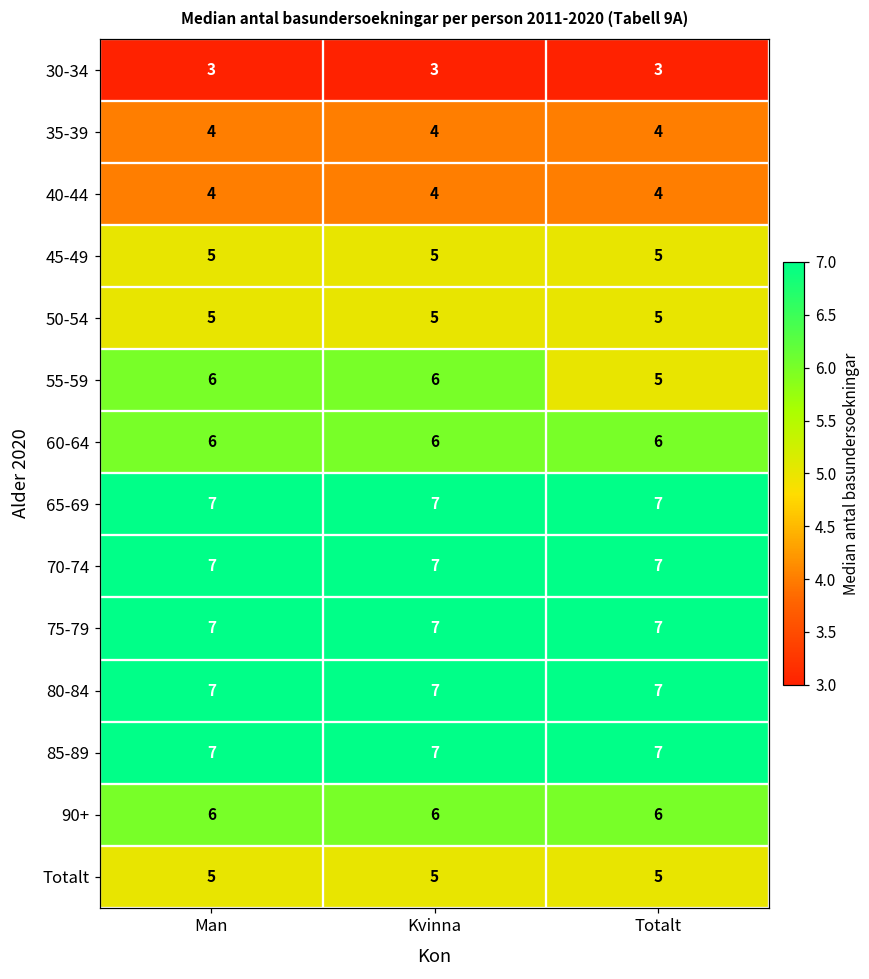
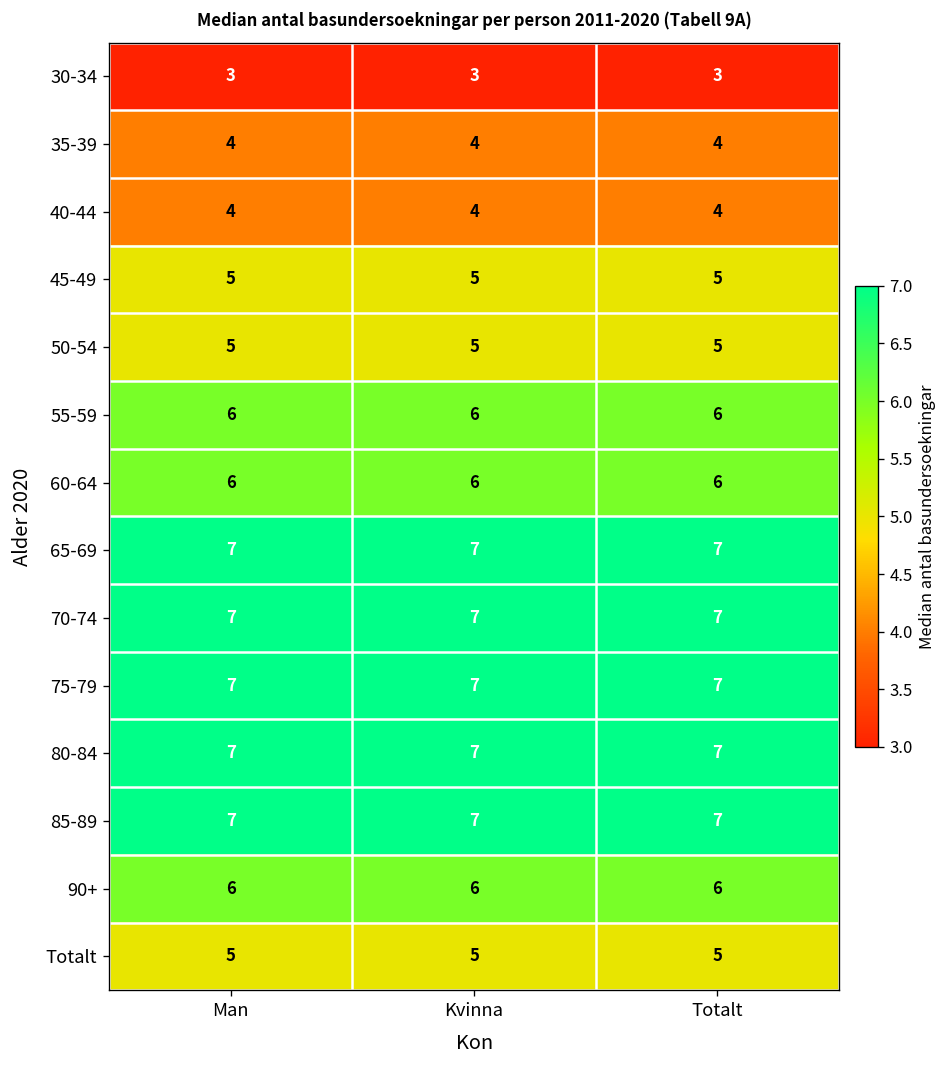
  {
    "30-34": {
      "Man": 3,
      "Kvinna": 3,
      "Totalt": 3
    },
    "35-39": {
      "Man": 4,
      "Kvinna": 4,
      "Totalt": 4
    },
    "40-44": {
      "Man": 4,
      "Kvinna": 4,
      "Totalt": 4
    },
    "45-49": {
      "Man": 5,
      "Kvinna": 5,
      "Totalt": 5
    },
    "50-54": {
      "Man": 5,
      "Kvinna": 5,
      "Totalt": 5
    },
    "55-59": {
      "Man": 6,
      "Kvinna": 6,
-     "Totalt": 5
+     "Totalt": 6
    },
    "60-64": {
      "Man": 6,
      "Kvinna": 6,
      "Totalt": 6
    },
    "65-69": {
      "Man": 7,
      "Kvinna": 7,
      "Totalt": 7
    },
    "70-74": {
      "Man": 7,
      "Kvinna": 7,
      "Totalt": 7
    },
    "75-79": {
      "Man": 7,
      "Kvinna": 7,
      "Totalt": 7
    },
    "80-84": {
      "Man": 7,
      "Kvinna": 7,
      "Totalt": 7
    },
    "85-89": {
      "Man": 7,
      "Kvinna": 7,
      "Totalt": 7
    },
    "90+": {
      "Man": 6,
      "Kvinna": 6,
      "Totalt": 6
    },
    "Totalt": {
      "Man": 5,
      "Kvinna": 5,
      "Totalt": 5
    }
  }
